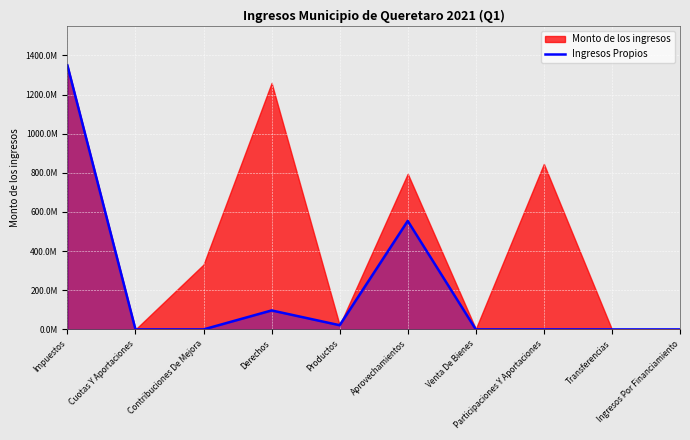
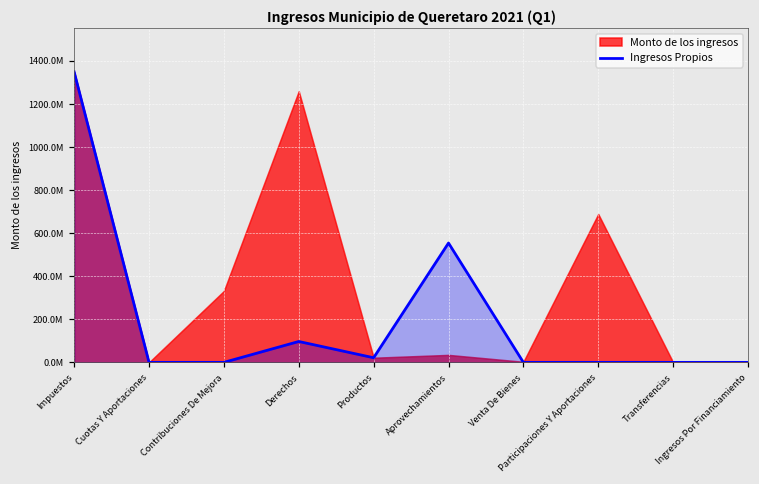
  {
    "Monto de los ingresos": {
      "Contribuciones De Mejora": 330000000,
      "Derechos": 1260000000,
-     "Aprovechamientos": 800000000,
-     "Participaciones Y Aportaciones": 850000000
+     "Aprovechamientos": 30000000,
+     "Participaciones Y Aportaciones": 690000000
    },
    "Ingresos Propios": {
      "Contribuciones De Mejora": 0,
      "Derechos": 100000000,
      "Aprovechamientos": 550000000,
      "Participaciones Y Aportaciones": 0
    }
  }
